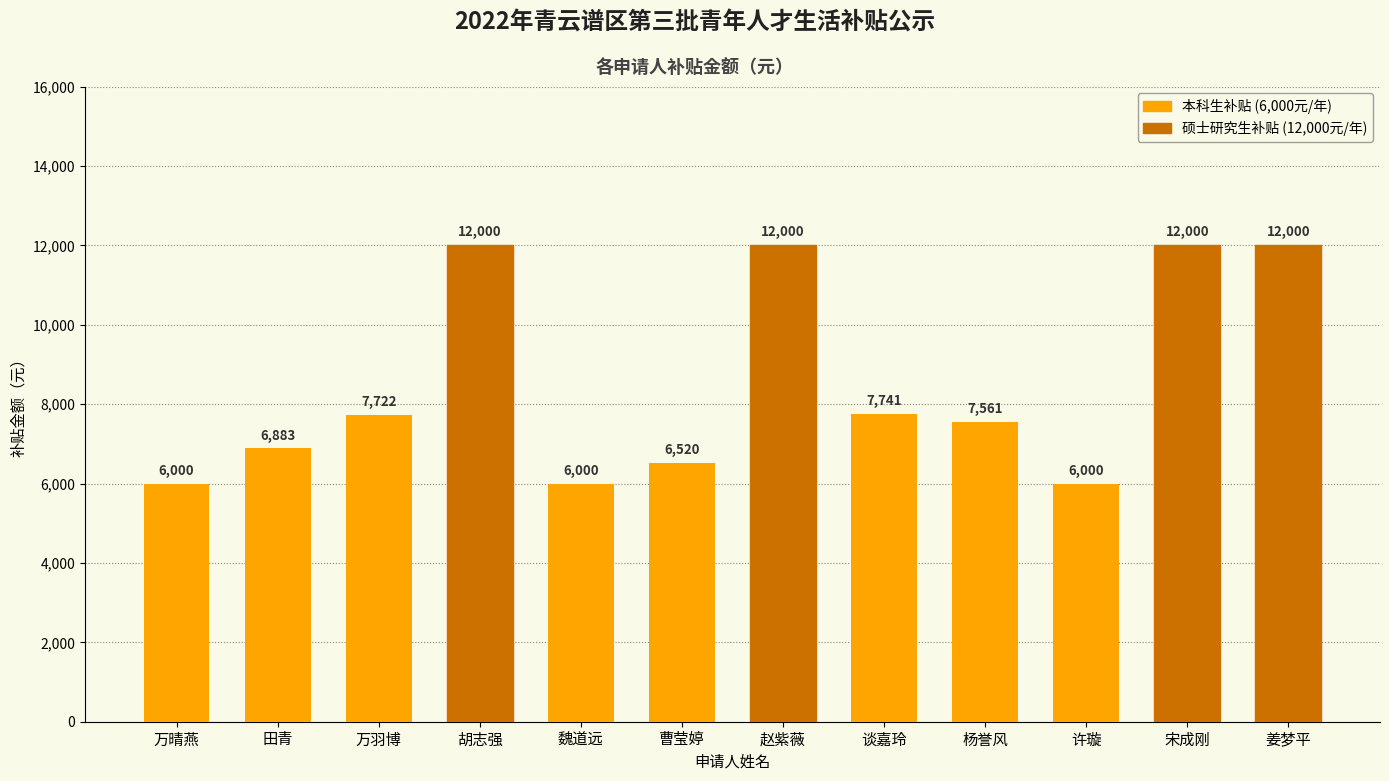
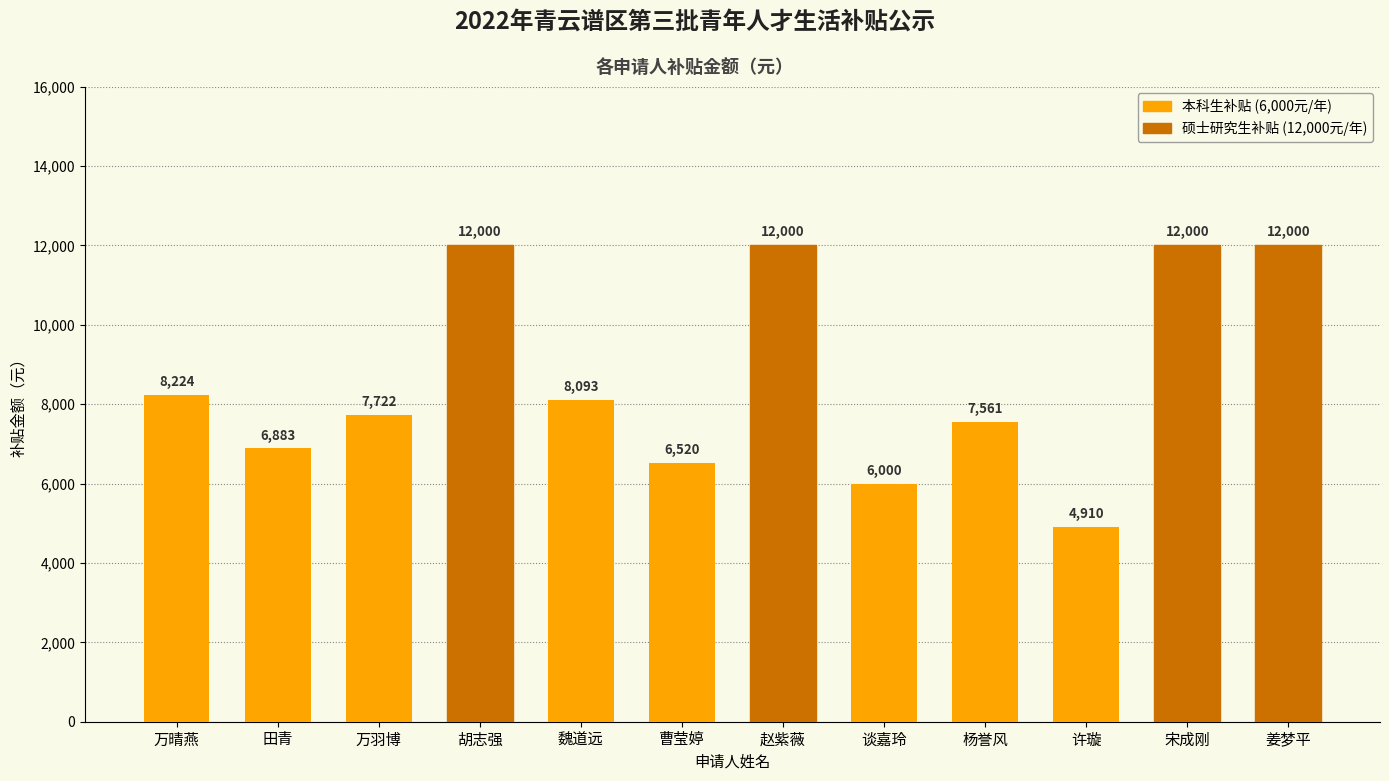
  {
-   "万晴燕": "6,000",
+   "万晴燕": "8,224",
    "田青": "6,883",
    "万羽博": "7,722",
    "胡志强": "12,000",
-   "魏道远": "6,000",
+   "魏道远": "8,093",
    "曹莹婷": "6,520",
    "赵紫薇": "12,000",
-   "谈嘉玲": "7,741",
+   "谈嘉玲": "6,000",
    "杨誉风": "7,561",
-   "许璇": "6,000",
+   "许璇": "4,910",
    "宋成刚": "12,000",
    "姜梦平": "12,000"
  }
